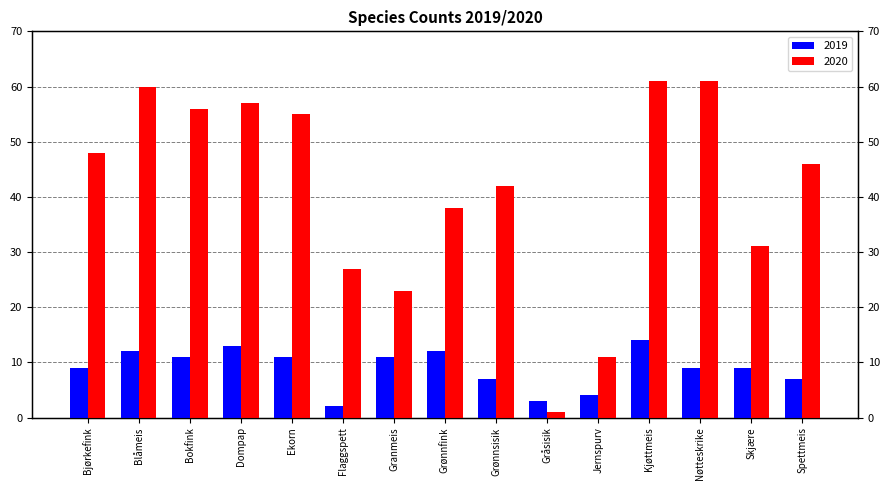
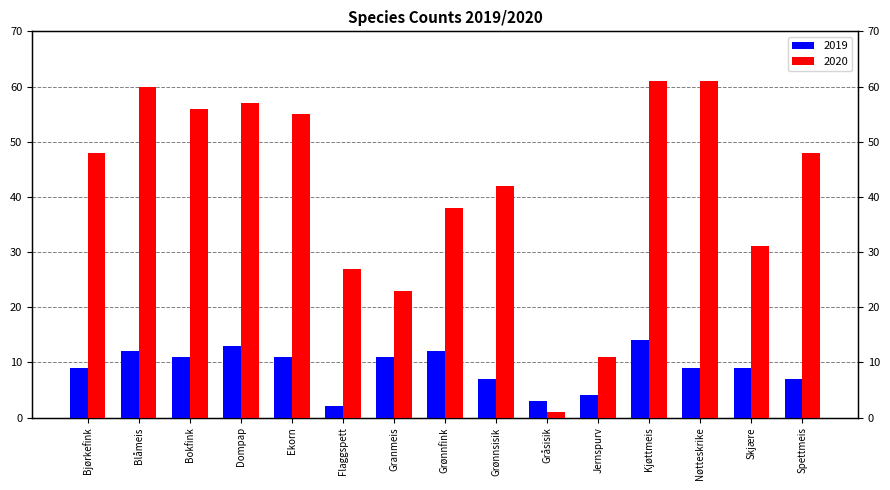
  {
    "2019": {
      "Bjørkefink": 9,
      "Blåmeis": 12,
      "Bokfink": 11,
      "Dompap": 13,
      "Ekorn": 11,
      "Flaggspett": 2,
      "Granmeis": 11,
      "Grønnfink": 12,
      "Grønnsisik": 7,
      "Gråsisik": 3,
      "Jernspurv": 4,
      "Kjøttmeis": 14,
      "Nøtteskrike": 9,
      "Skjære": 9,
      "Spettmeis": 7
    },
    "2020": {
      "Bjørkefink": 48,
      "Blåmeis": 60,
      "Bokfink": 56,
      "Dompap": 57,
      "Ekorn": 55,
      "Flaggspett": 27,
      "Granmeis": 23,
      "Grønnfink": 38,
      "Grønnsisik": 42,
      "Gråsisik": 1,
      "Jernspurv": 11,
      "Kjøttmeis": 61,
      "Nøtteskrike": 61,
      "Skjære": 31,
-     "Spettmeis": 46
+     "Spettmeis": 48
    }
  }
